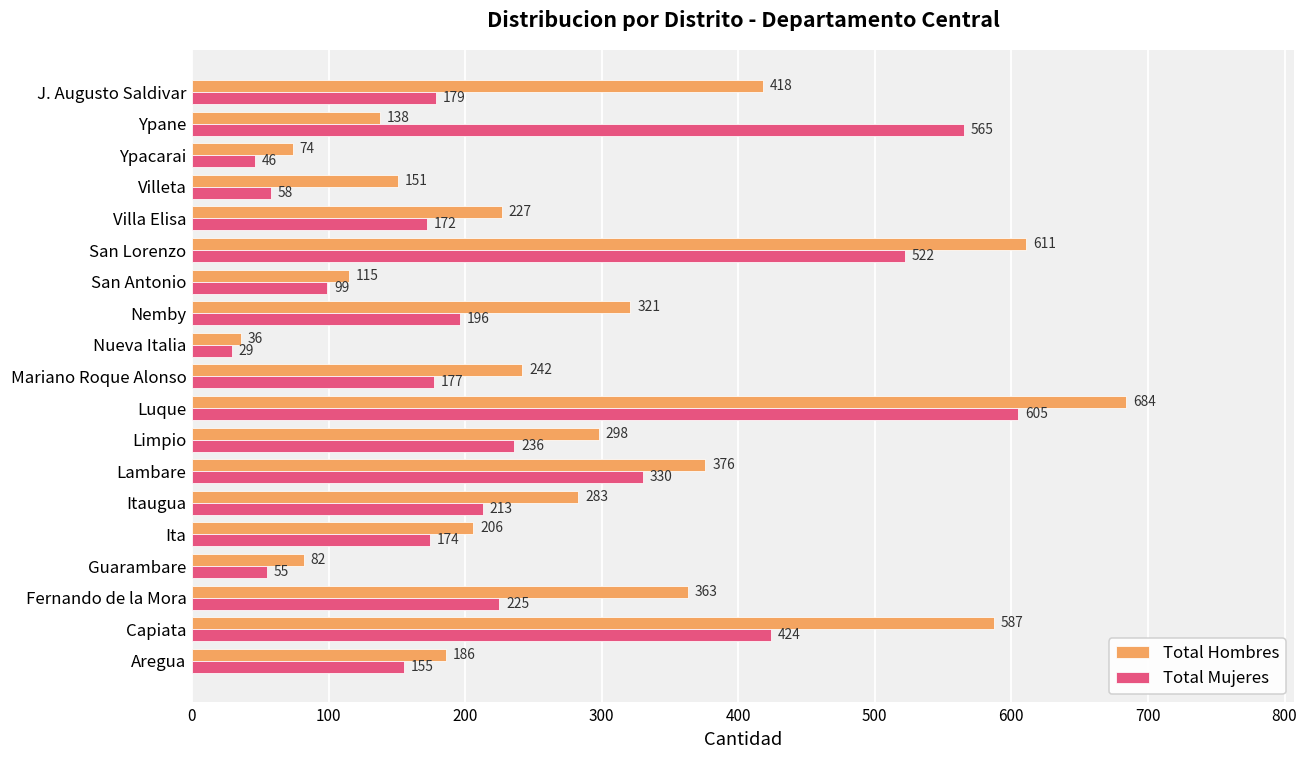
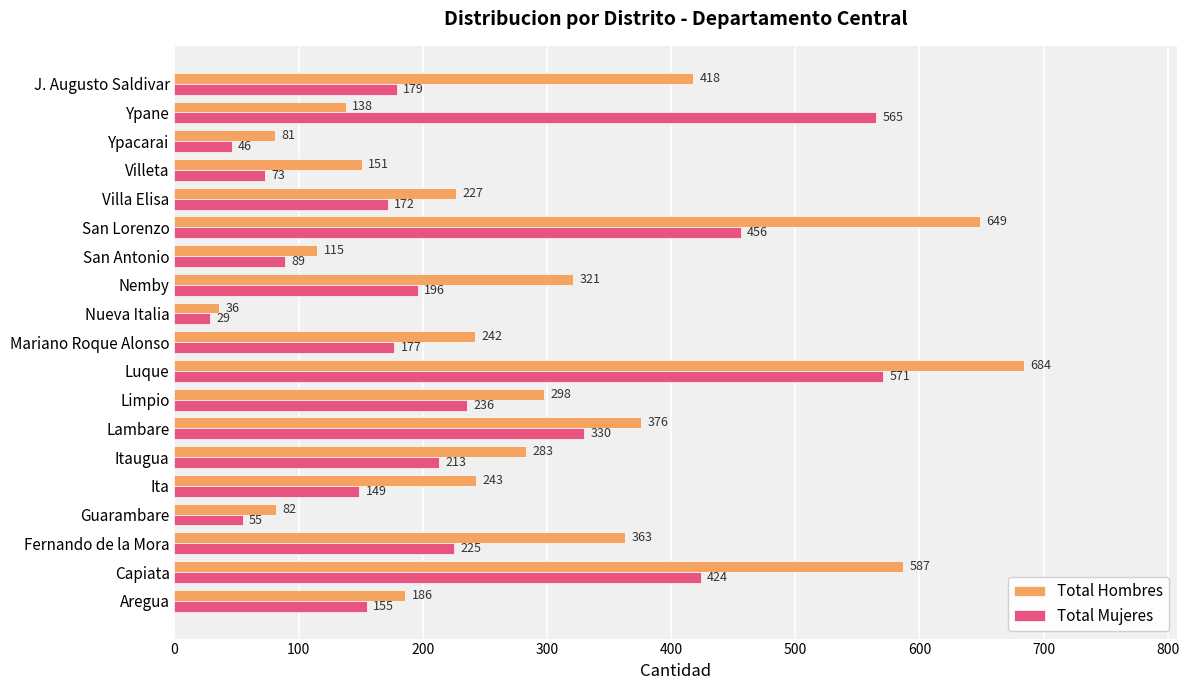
  {
    "Total Hombres": {
      "J. Augusto Saldivar": 418,
      "Ypane": 138,
-     "Ypacarai": 74,
+     "Ypacarai": 81,
      "Villeta": 151,
      "Villa Elisa": 227,
-     "San Lorenzo": 611,
+     "San Lorenzo": 649,
      "San Antonio": 115,
      "Nemby": 321,
      "Nueva Italia": 36,
      "Mariano Roque Alonso": 242,
      "Luque": 684,
      "Limpio": 298,
      "Lambare": 376,
      "Itaugua": 283,
-     "Ita": 206,
+     "Ita": 243,
      "Guarambare": 82,
      "Fernando de la Mora": 363,
      "Capiata": 587,
      "Aregua": 186
    },
    "Total Mujeres": {
      "J. Augusto Saldivar": 179,
      "Ypane": 565,
      "Ypacarai": 46,
-     "Villeta": 58,
+     "Villeta": 73,
      "Villa Elisa": 172,
-     "San Lorenzo": 522,
-     "San Antonio": 99,
+     "San Lorenzo": 456,
+     "San Antonio": 89,
      "Nemby": 196,
      "Nueva Italia": 29,
      "Mariano Roque Alonso": 177,
-     "Luque": 605,
+     "Luque": 571,
      "Limpio": 236,
      "Lambare": 330,
      "Itaugua": 213,
-     "Ita": 174,
+     "Ita": 149,
      "Guarambare": 55,
      "Fernando de la Mora": 225,
      "Capiata": 424,
      "Aregua": 155
    }
  }
